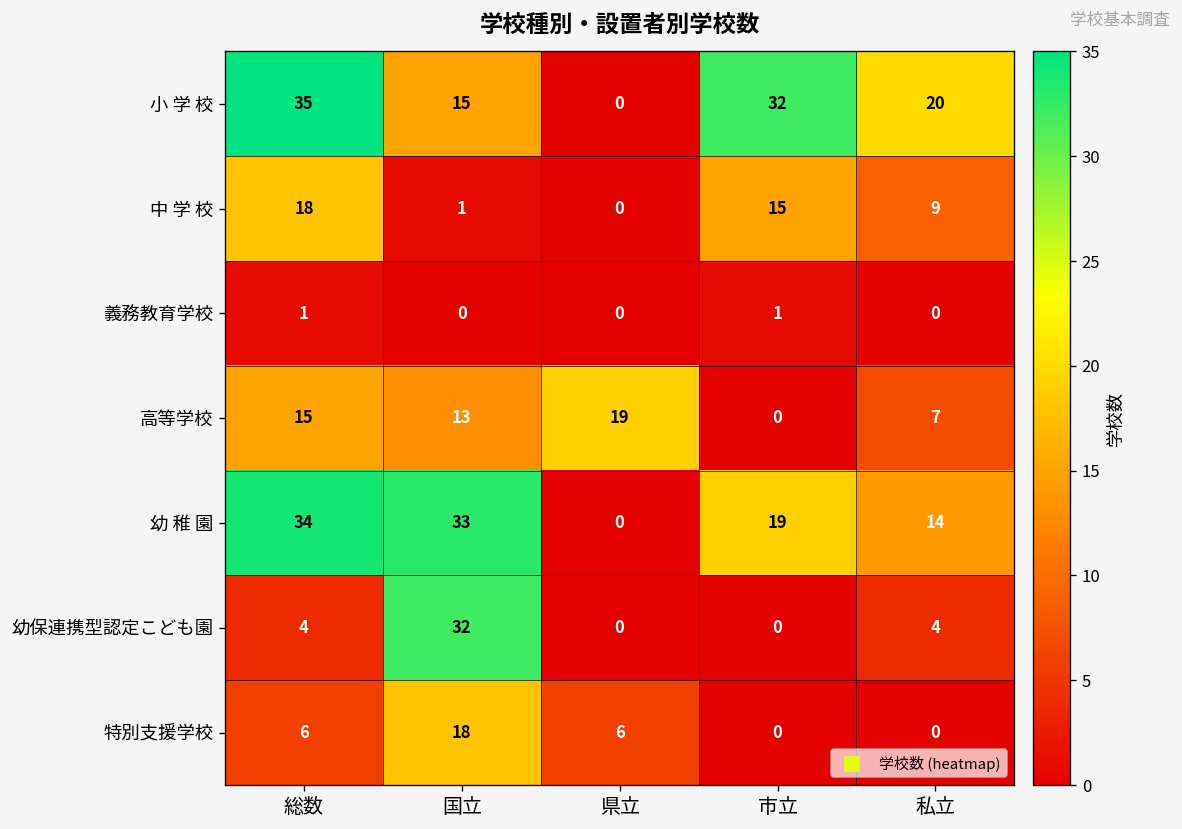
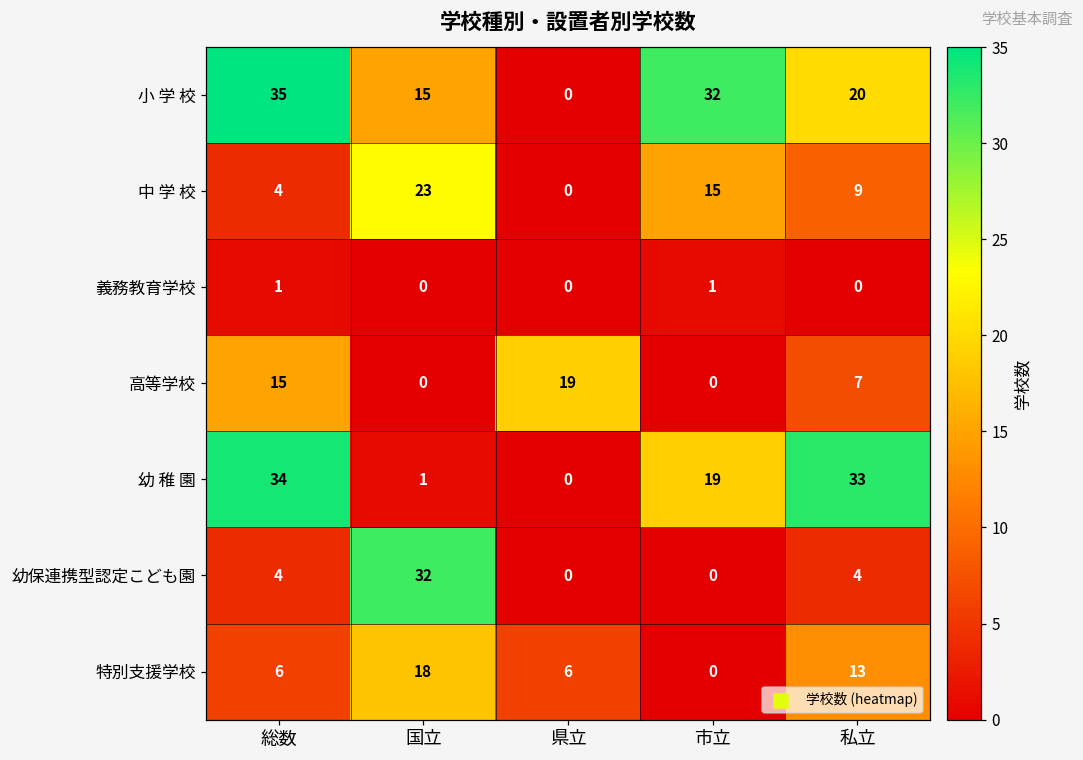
  {
    "小 学 校": {
      "総数": 35,
      "国立": 15,
      "県立": 0,
      "市立": 32,
      "私立": 20
    },
    "中 学 校": {
-     "総数": 18,
-     "国立": 1,
+     "総数": 4,
+     "国立": 23,
      "県立": 0,
      "市立": 15,
      "私立": 9
    },
    "義務教育学校": {
      "総数": 1,
      "国立": 0,
      "県立": 0,
      "市立": 1,
      "私立": 0
    },
    "高等学校": {
      "総数": 15,
-     "国立": 13,
+     "国立": 0,
      "県立": 19,
      "市立": 0,
      "私立": 7
    },
    "幼 稚 園": {
      "総数": 34,
-     "国立": 33,
+     "国立": 1,
      "県立": 0,
      "市立": 19,
-     "私立": 14
+     "私立": 33
    },
    "幼保連携型認定こども園": {
      "総数": 4,
      "国立": 32,
      "県立": 0,
      "市立": 0,
      "私立": 4
    },
    "特別支援学校": {
      "総数": 6,
      "国立": 18,
      "県立": 6,
      "市立": 0,
-     "私立": 0
+     "私立": 13
    }
  }
